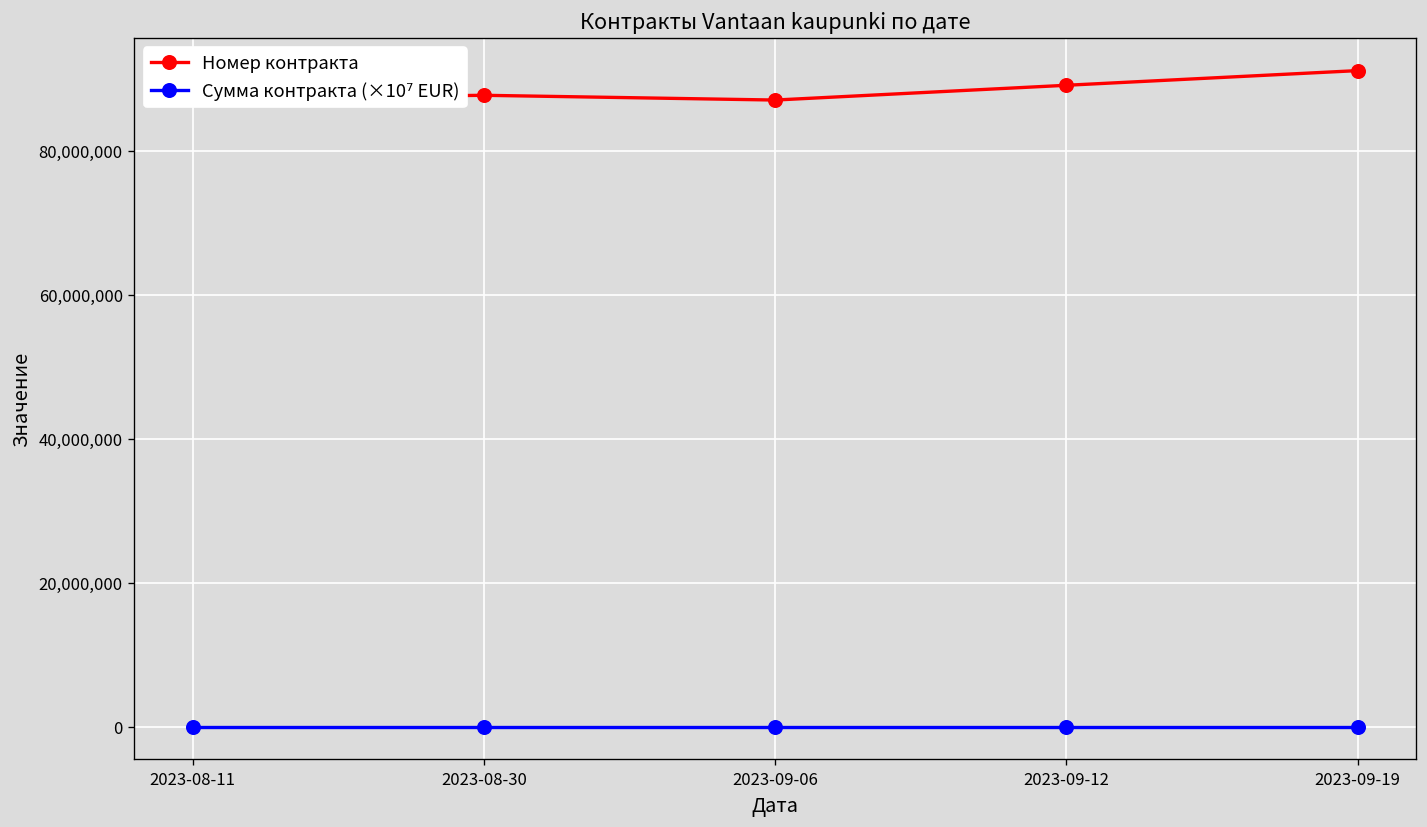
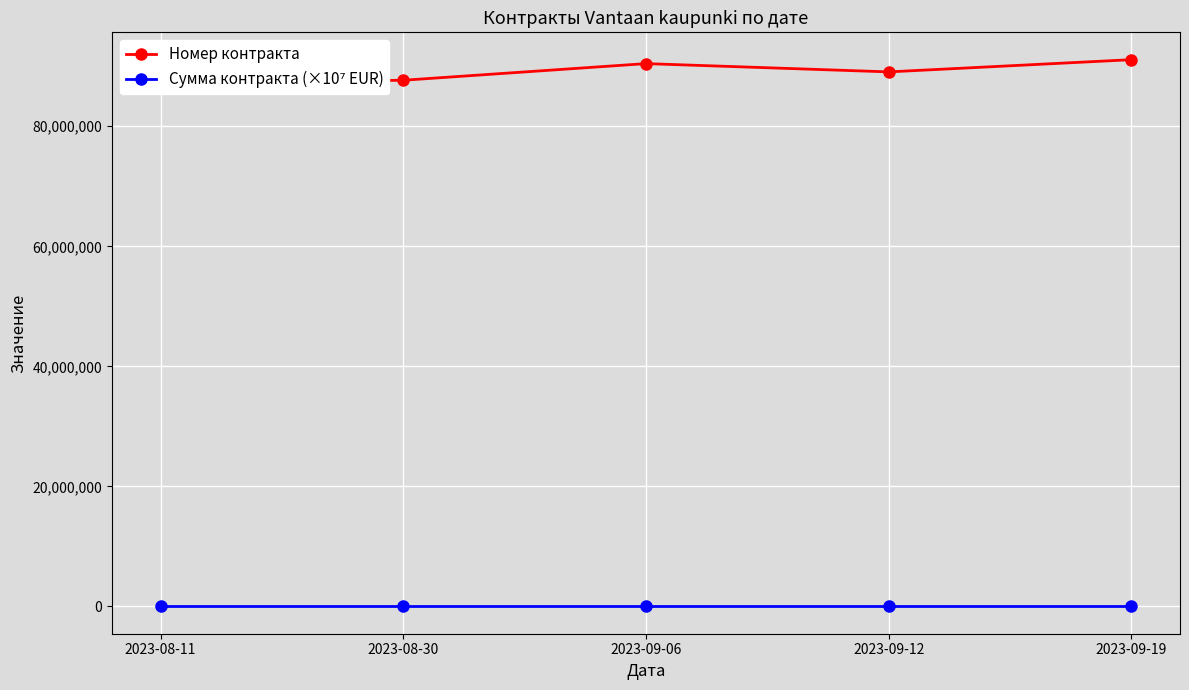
  {
    "Номер контракта": {
      "2023-08-30": "88,000,000",
-     "2023-09-06": "87,000,000",
+     "2023-09-06": "90,000,000",
      "2023-09-12": "89,000,000",
      "2023-09-19": "91,000,000"
    },
    "Сумма контракта (×10⁷ EUR)": {
      "2023-08-11": "0",
      "2023-08-30": "0",
      "2023-09-06": "0",
      "2023-09-12": "0",
      "2023-09-19": "0"
    }
  }
